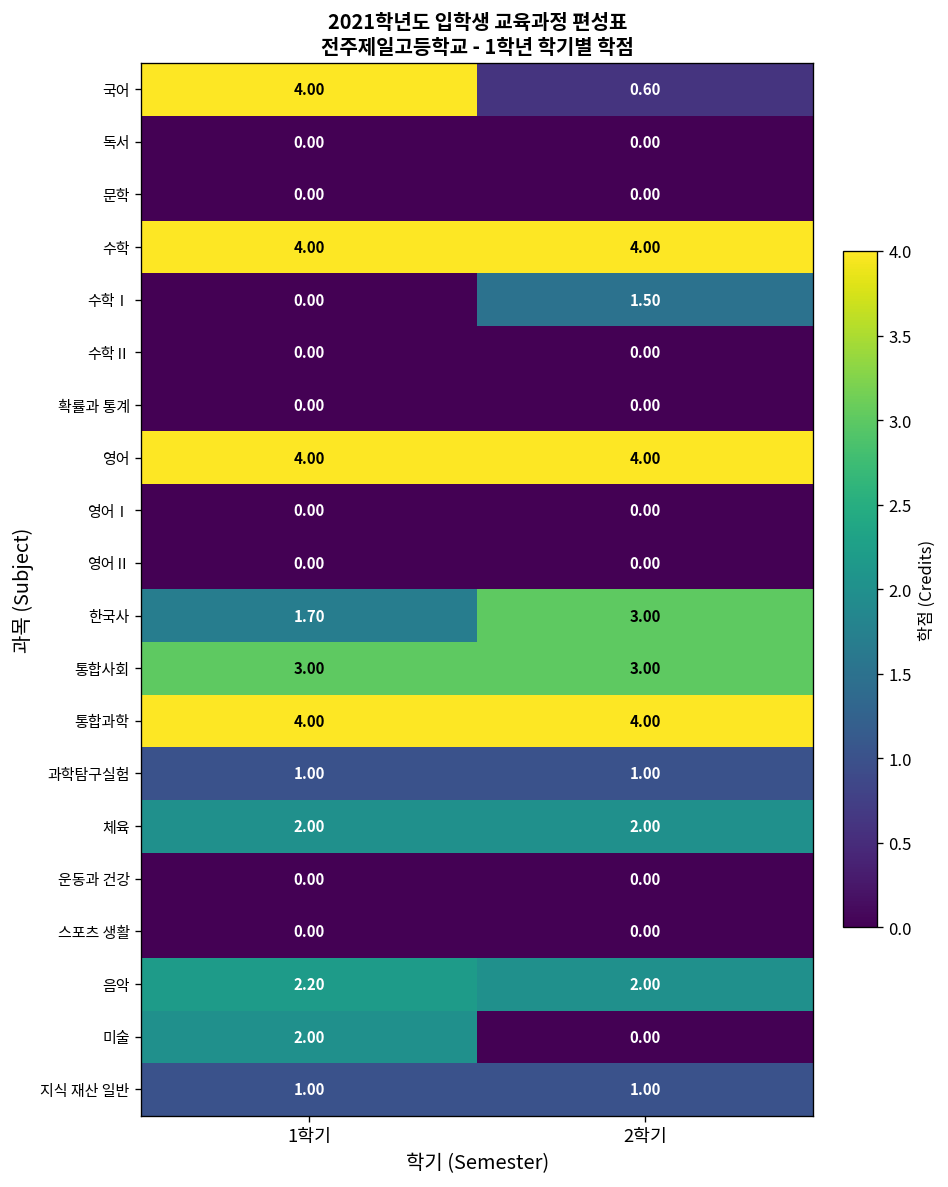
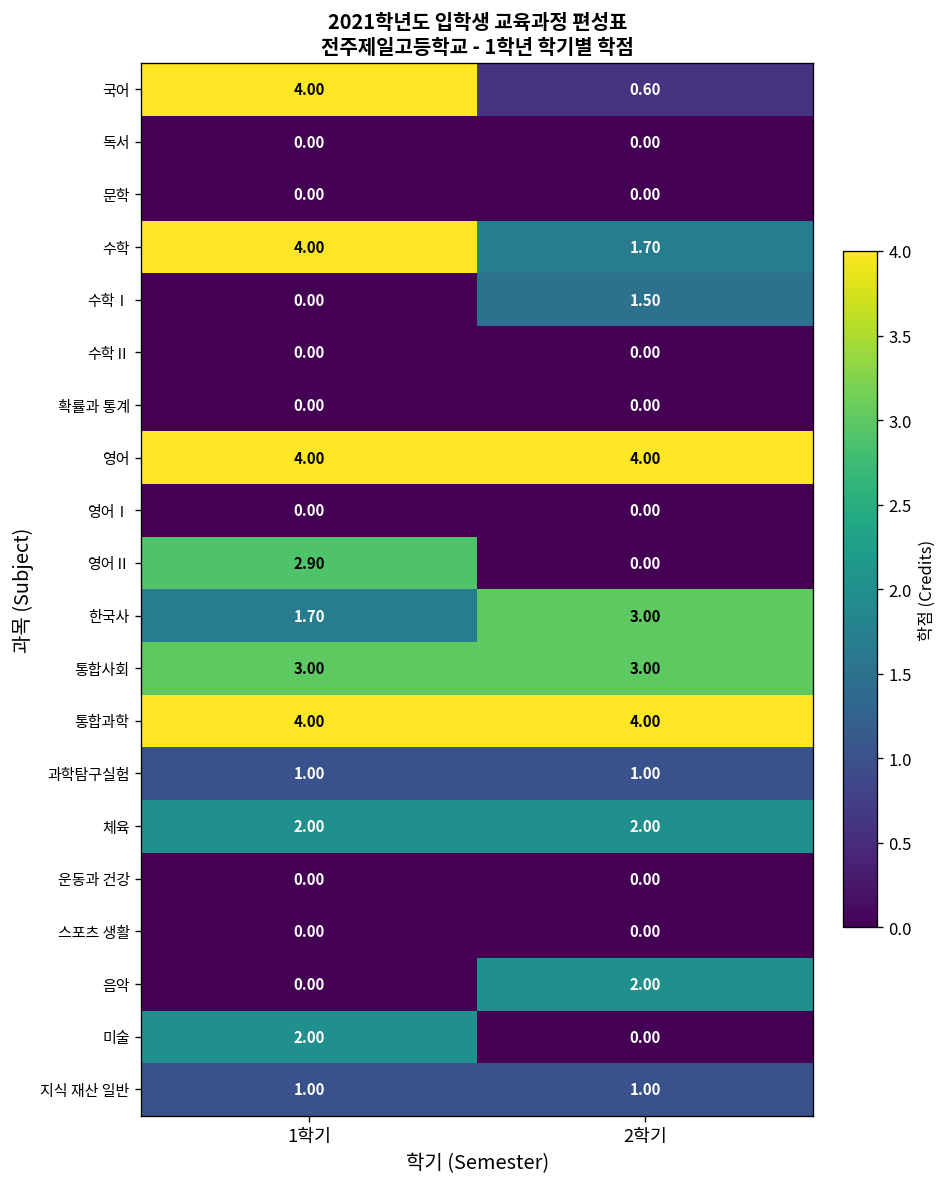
  {
    "국어": {
      "1학기": 4.00,
      "2학기": 0.60
    },
    "독서": {
      "1학기": 0.00,
      "2학기": 0.00
    },
    "문학": {
      "1학기": 0.00,
      "2학기": 0.00
    },
    "수학": {
      "1학기": 4.00,
-     "2학기": 4.00
+     "2학기": 1.70
    },
    "수학Ⅰ": {
      "1학기": 0.00,
      "2학기": 1.50
    },
    "수학Ⅱ": {
      "1학기": 0.00,
      "2학기": 0.00
    },
    "확률과 통계": {
      "1학기": 0.00,
      "2학기": 0.00
    },
    "영어": {
      "1학기": 4.00,
      "2학기": 4.00
    },
    "영어Ⅰ": {
      "1학기": 0.00,
      "2학기": 0.00
    },
    "영어Ⅱ": {
-     "1학기": 0.00,
+     "1학기": 2.90,
      "2학기": 0.00
    },
    "한국사": {
      "1학기": 1.70,
      "2학기": 3.00
    },
    "통합사회": {
      "1학기": 3.00,
      "2학기": 3.00
    },
    "통합과학": {
      "1학기": 4.00,
      "2학기": 4.00
    },
    "과학탐구실험": {
      "1학기": 1.00,
      "2학기": 1.00
    },
    "체육": {
      "1학기": 2.00,
      "2학기": 2.00
    },
    "운동과 건강": {
      "1학기": 0.00,
      "2학기": 0.00
    },
    "스포츠 생활": {
      "1학기": 0.00,
      "2학기": 0.00
    },
    "음악": {
-     "1학기": 2.20,
+     "1학기": 0.00,
      "2학기": 2.00
    },
    "미술": {
      "1학기": 2.00,
      "2학기": 0.00
    },
    "지식 재산 일반": {
      "1학기": 1.00,
      "2학기": 1.00
    }
  }
